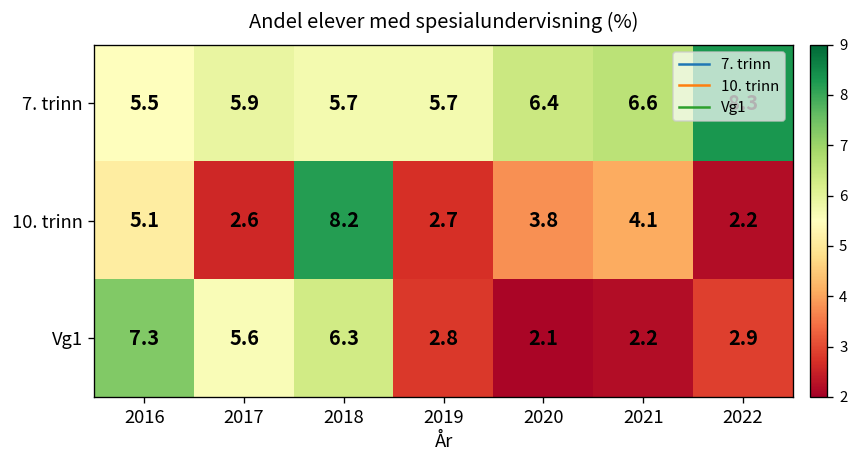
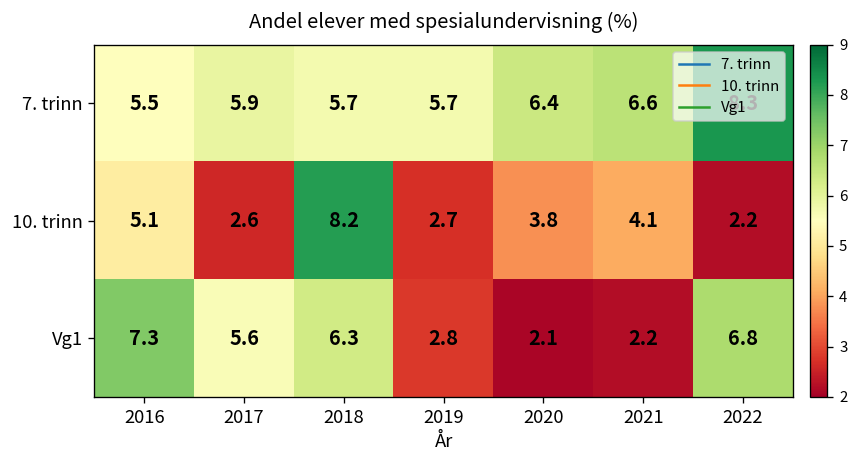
  {
    "7. trinn": {
      "2016": 5.5,
      "2017": 5.9,
      "2018": 5.7,
      "2019": 5.7,
      "2020": 6.4,
      "2021": 6.6
    },
    "10. trinn": {
      "2016": 5.1,
      "2017": 2.6,
      "2018": 8.2,
      "2019": 2.7,
      "2020": 3.8,
      "2021": 4.1,
      "2022": 2.2
    },
    "Vg1": {
      "2016": 7.3,
      "2017": 5.6,
      "2018": 6.3,
      "2019": 2.8,
      "2020": 2.1,
      "2021": 2.2,
-     "2022": 2.9
+     "2022": 6.8
    }
  }
